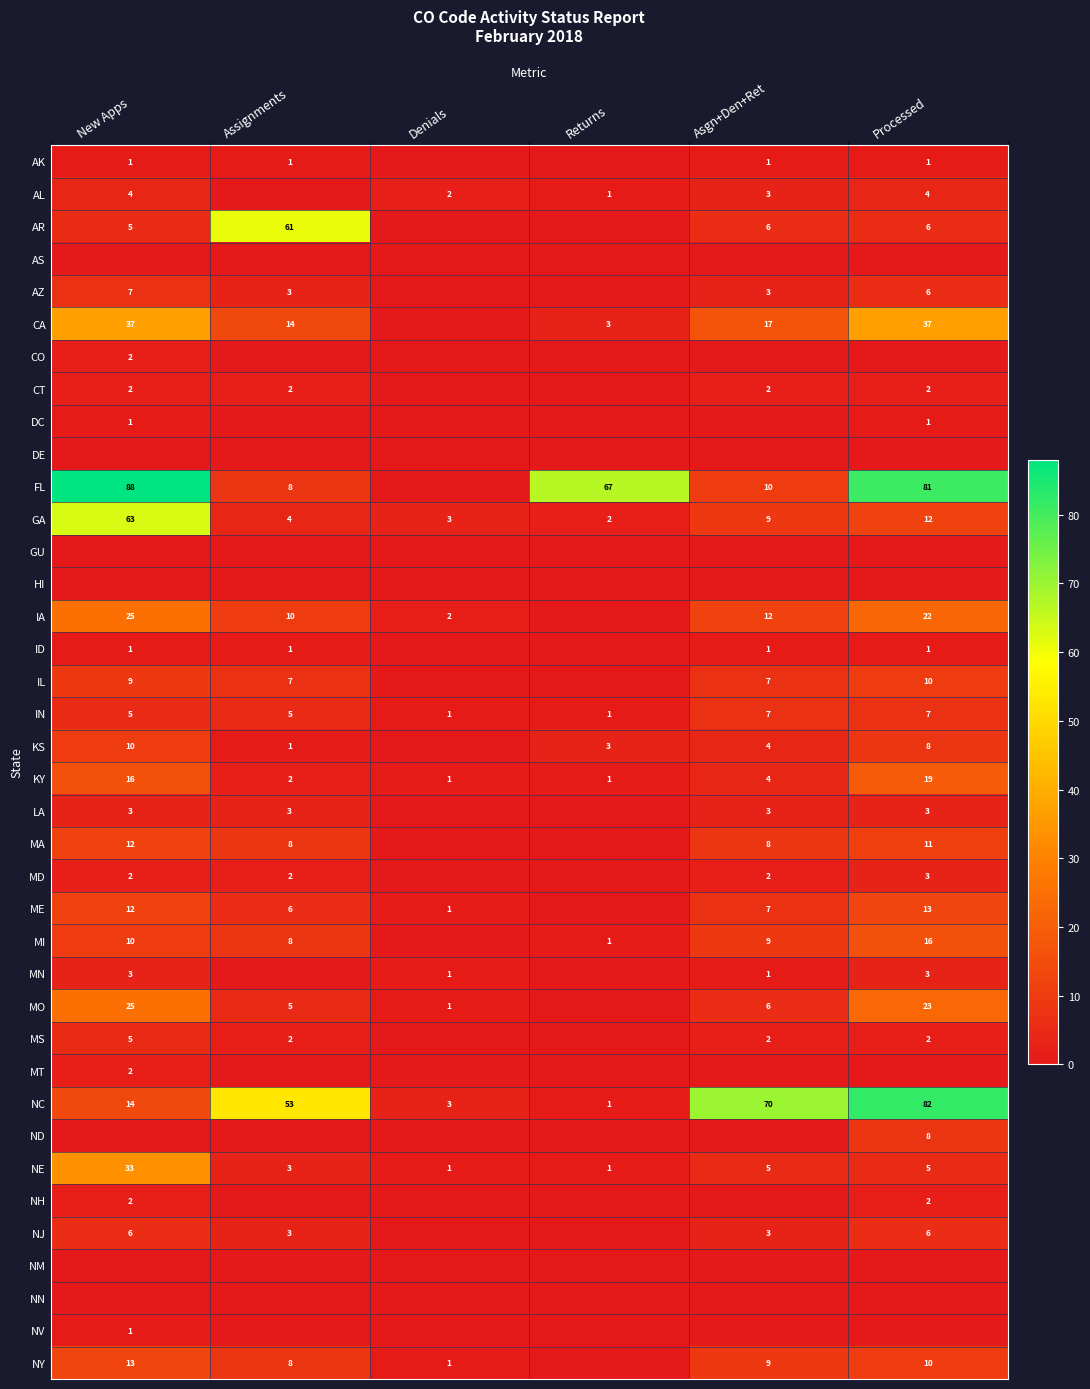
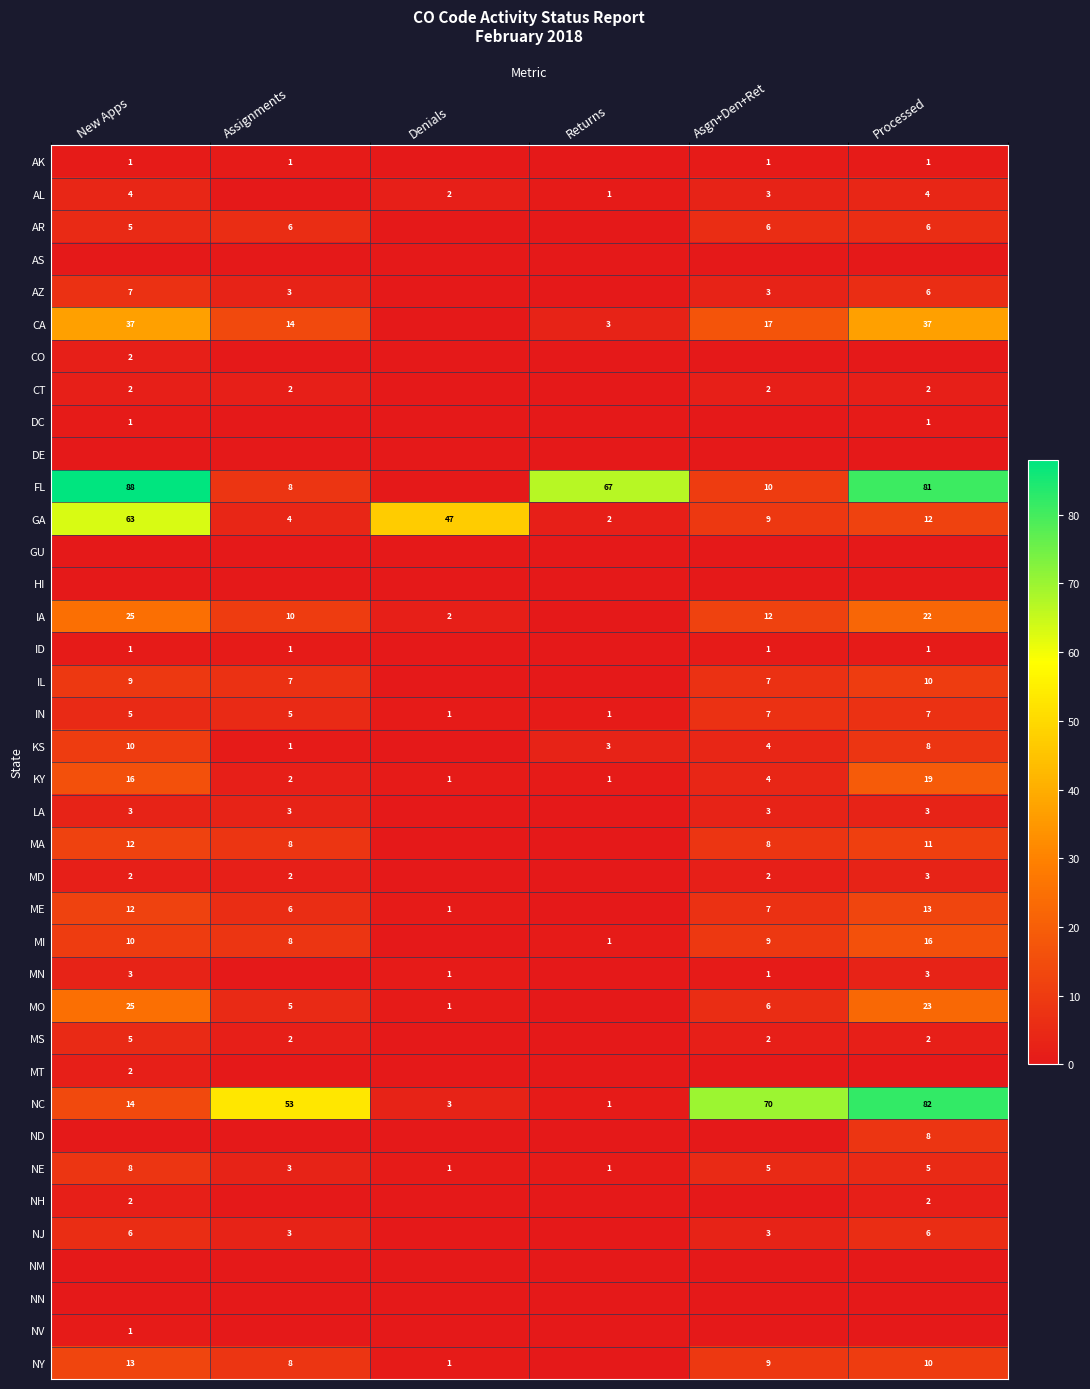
  {
    "AK": {
      "New Apps": 1,
      "Assignments": 1,
      "Asgn+Den+Ret": 1,
      "Processed": 1
    },
    "AL": {
      "New Apps": 4,
      "Denials": 2,
      "Returns": 1,
      "Asgn+Den+Ret": 3,
      "Processed": 4
    },
    "AR": {
      "New Apps": 5,
-     "Assignments": 61,
+     "Assignments": 6,
      "Asgn+Den+Ret": 6,
      "Processed": 6
    },
    "AZ": {
      "New Apps": 7,
      "Assignments": 3,
      "Asgn+Den+Ret": 3,
      "Processed": 6
    },
    "CA": {
      "New Apps": 37,
      "Assignments": 14,
      "Returns": 3,
      "Asgn+Den+Ret": 17,
      "Processed": 37
    },
    "CO": {
      "New Apps": 2
    },
    "CT": {
      "New Apps": 2,
      "Assignments": 2,
      "Asgn+Den+Ret": 2,
      "Processed": 2
    },
    "DC": {
      "New Apps": 1,
      "Processed": 1
    },
    "FL": {
      "New Apps": 88,
      "Assignments": 8,
      "Returns": 67,
      "Asgn+Den+Ret": 10,
      "Processed": 81
    },
    "GA": {
      "New Apps": 63,
      "Assignments": 4,
-     "Denials": 3,
+     "Denials": 47,
      "Returns": 2,
      "Asgn+Den+Ret": 9,
      "Processed": 12
    },
    "IA": {
      "New Apps": 25,
      "Assignments": 10,
      "Denials": 2,
      "Asgn+Den+Ret": 12,
      "Processed": 22
    },
    "ID": {
      "New Apps": 1,
      "Assignments": 1,
      "Asgn+Den+Ret": 1,
      "Processed": 1
    },
    "IL": {
      "New Apps": 9,
      "Assignments": 7,
      "Asgn+Den+Ret": 7,
      "Processed": 10
    },
    "IN": {
      "New Apps": 5,
      "Assignments": 5,
      "Denials": 1,
      "Returns": 1,
      "Asgn+Den+Ret": 7,
      "Processed": 7
    },
    "KS": {
      "New Apps": 10,
      "Assignments": 1,
      "Returns": 3,
      "Asgn+Den+Ret": 4,
      "Processed": 8
    },
    "KY": {
      "New Apps": 16,
      "Assignments": 2,
      "Denials": 1,
      "Returns": 1,
      "Asgn+Den+Ret": 4,
      "Processed": 19
    },
    "LA": {
      "New Apps": 3,
      "Assignments": 3,
      "Asgn+Den+Ret": 3,
      "Processed": 3
    },
    "MA": {
      "New Apps": 12,
      "Assignments": 8,
      "Asgn+Den+Ret": 8,
      "Processed": 11
    },
    "MD": {
      "New Apps": 2,
      "Assignments": 2,
      "Asgn+Den+Ret": 2,
      "Processed": 3
    },
    "ME": {
      "New Apps": 12,
      "Assignments": 6,
      "Denials": 1,
      "Asgn+Den+Ret": 7,
      "Processed": 13
    },
    "MI": {
      "New Apps": 10,
      "Assignments": 8,
      "Returns": 1,
      "Asgn+Den+Ret": 9,
      "Processed": 16
    },
    "MN": {
      "New Apps": 3,
      "Denials": 1,
      "Asgn+Den+Ret": 1,
      "Processed": 3
    },
    "MO": {
      "New Apps": 25,
      "Assignments": 5,
      "Denials": 1,
      "Asgn+Den+Ret": 6,
      "Processed": 23
    },
    "MS": {
      "New Apps": 5,
      "Assignments": 2,
      "Asgn+Den+Ret": 2,
      "Processed": 2
    },
    "MT": {
      "New Apps": 2
    },
    "NC": {
      "New Apps": 14,
      "Assignments": 53,
      "Denials": 3,
      "Returns": 1,
      "Asgn+Den+Ret": 70,
      "Processed": 82
    },
    "ND": {
      "Processed": 8
    },
    "NE": {
-     "New Apps": 33,
+     "New Apps": 8,
      "Assignments": 3,
      "Denials": 1,
      "Returns": 1,
      "Asgn+Den+Ret": 5,
      "Processed": 5
    },
    "NH": {
      "New Apps": 2,
      "Processed": 2
    },
    "NJ": {
      "New Apps": 6,
      "Assignments": 3,
      "Asgn+Den+Ret": 3,
      "Processed": 6
    },
    "NV": {
      "New Apps": 1
    },
    "NY": {
      "New Apps": 13,
      "Assignments": 8,
      "Denials": 1,
      "Asgn+Den+Ret": 9,
      "Processed": 10
    }
  }
